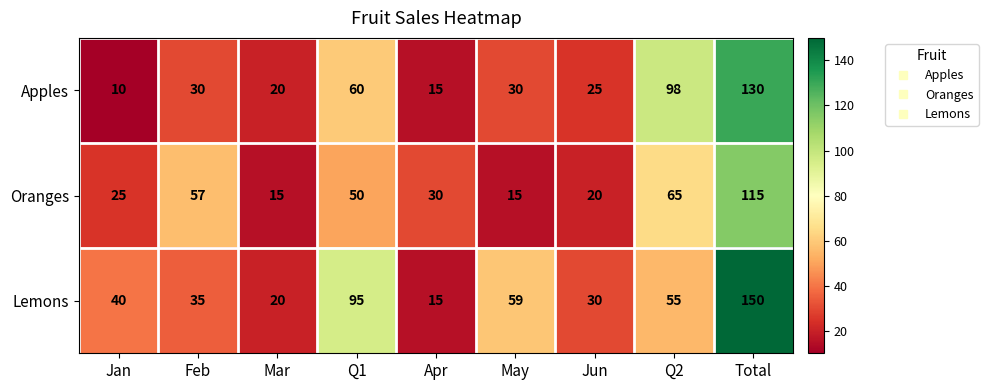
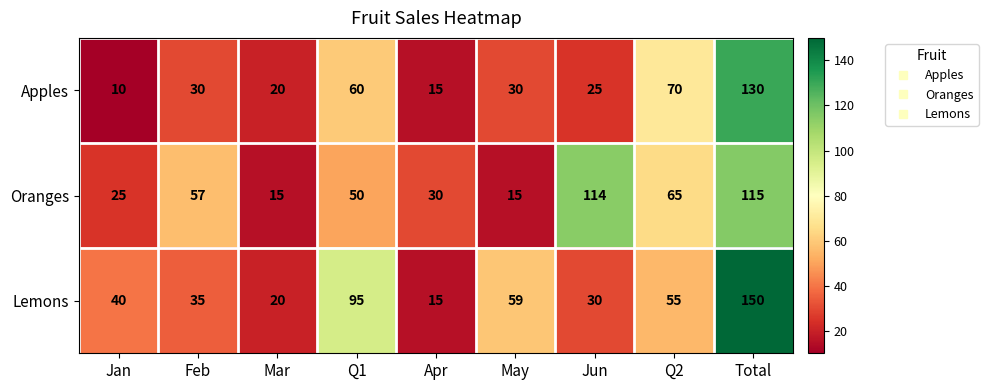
  {
    "Apples": {
      "Jan": 10,
      "Feb": 30,
      "Mar": 20,
      "Q1": 60,
      "Apr": 15,
      "May": 30,
      "Jun": 25,
-     "Q2": 98,
+     "Q2": 70,
      "Total": 130
    },
    "Oranges": {
      "Jan": 25,
      "Feb": 57,
      "Mar": 15,
      "Q1": 50,
      "Apr": 30,
      "May": 15,
-     "Jun": 20,
+     "Jun": 114,
      "Q2": 65,
      "Total": 115
    },
    "Lemons": {
      "Jan": 40,
      "Feb": 35,
      "Mar": 20,
      "Q1": 95,
      "Apr": 15,
      "May": 59,
      "Jun": 30,
      "Q2": 55,
      "Total": 150
    }
  }
